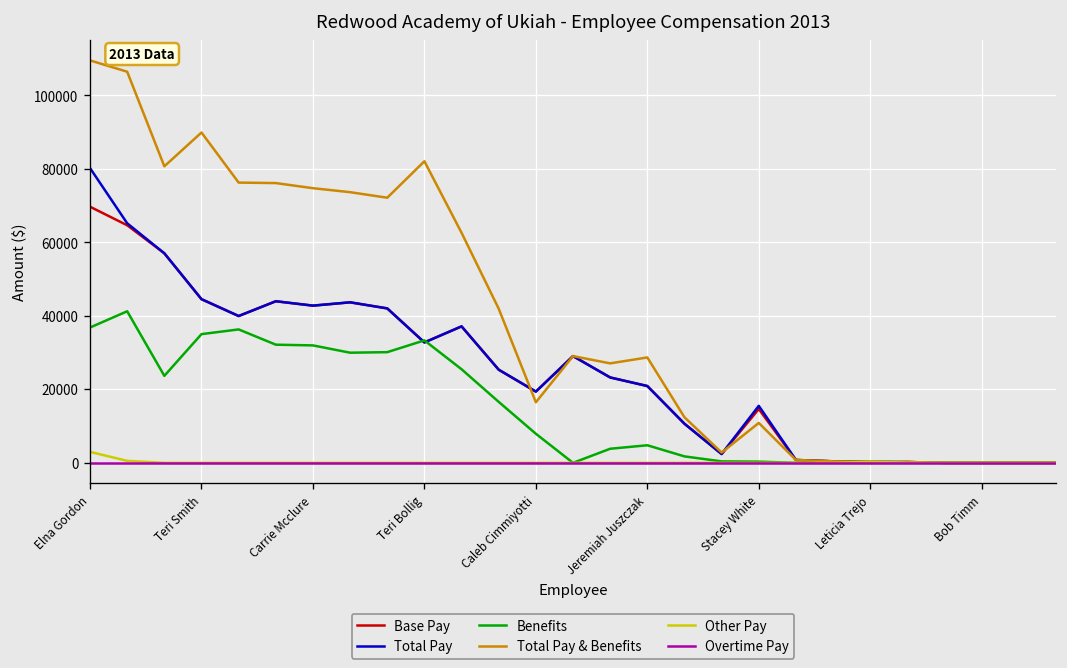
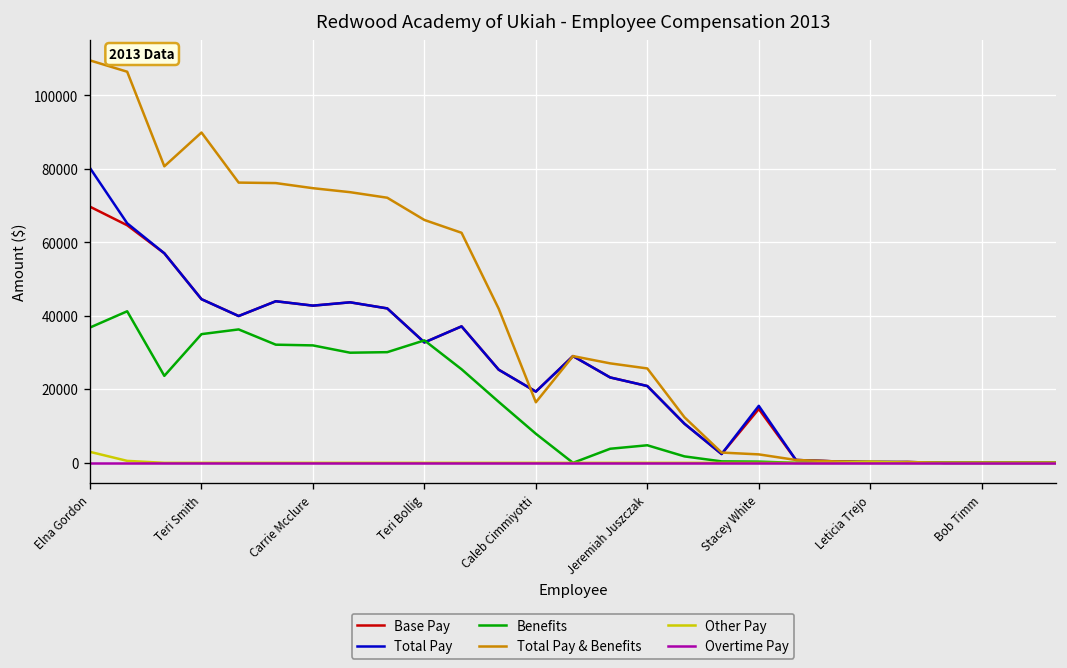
  {
    "Base Pay": {
      "Elna Gordon": 70000,
      "Stacey White": 15000
    },
    "Total Pay": {
      "Elna Gordon": 80000,
      "Stacey White": 16000
    },
    "Benefits": {
      "Elna Gordon": 37000,
      "Teri Smith": 35000,
      "Carrie Mcclure": 32000,
      "Caleb Cimmiyotti": 8000,
      "Jeremiah Juszczak": 5000
    },
    "Total Pay & Benefits": {
      "Elna Gordon": 110000,
      "Teri Smith": 90000,
      "Carrie Mcclure": 75000,
-     "Teri Bollig": 82000,
+     "Teri Bollig": 66000,
      "Caleb Cimmiyotti": 16000,
-     "Jeremiah Juszczak": 29000,
-     "Stacey White": 11000
+     "Jeremiah Juszczak": 26000,
+     "Stacey White": 2000
    },
    "Other Pay": {
      "Elna Gordon": 3000
    },
    "Overtime Pay": {
      "Elna Gordon": 0
    }
  }
